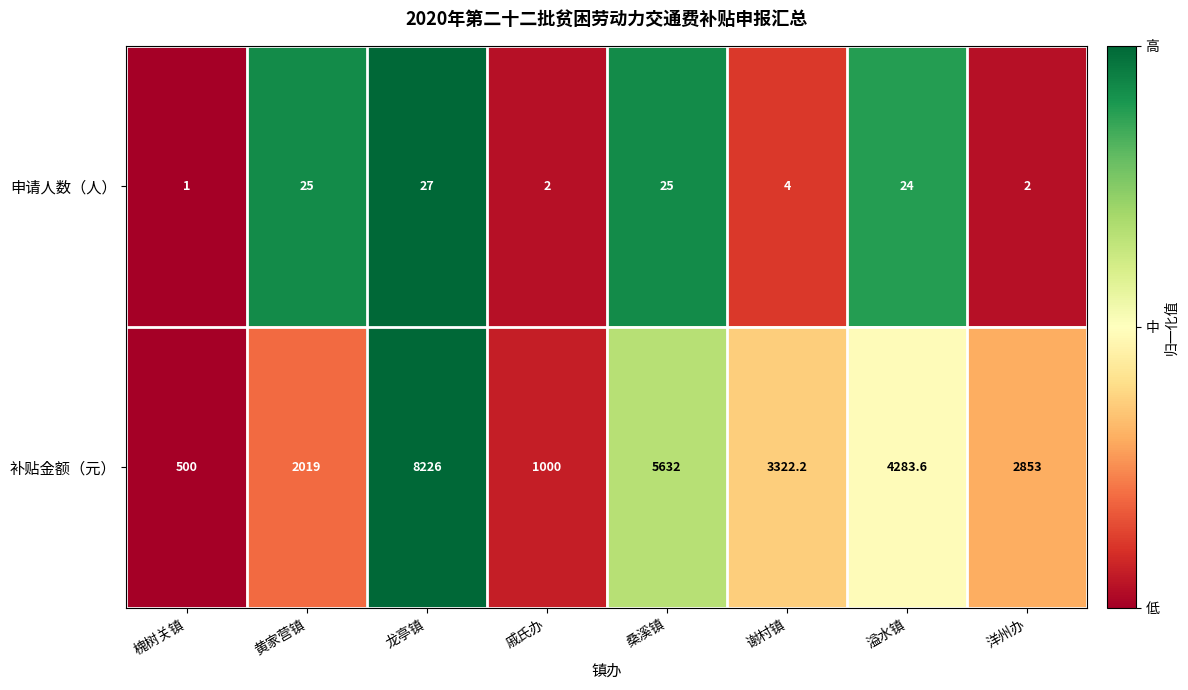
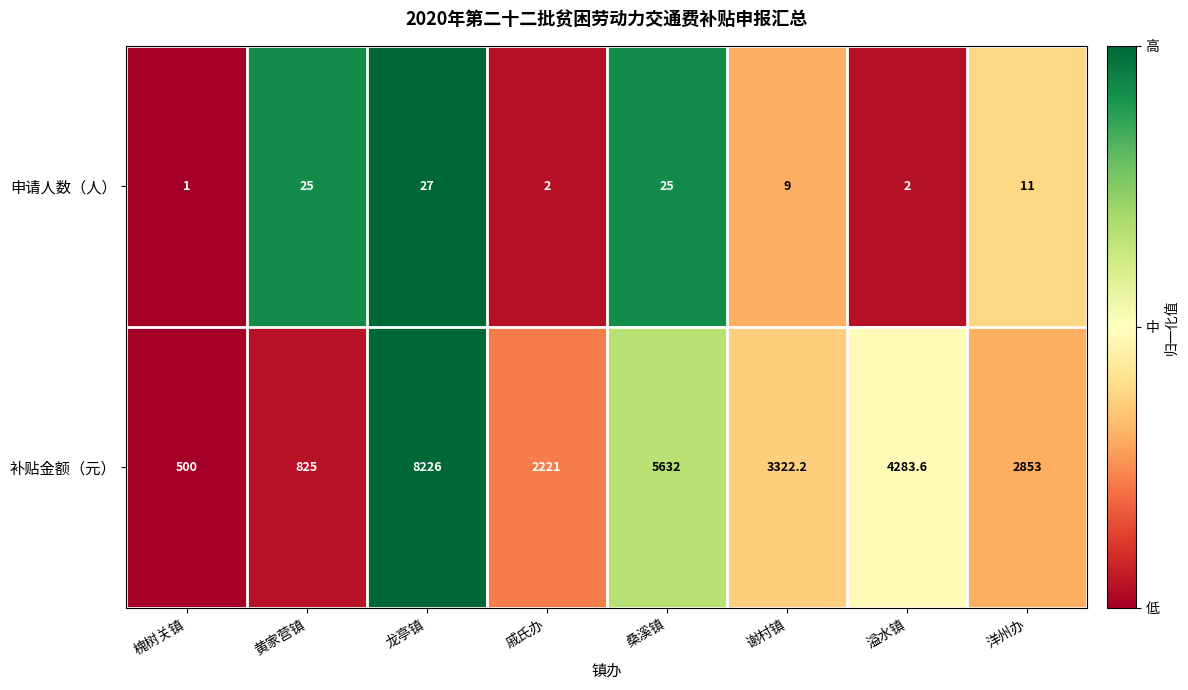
  {
    "申请人数（人）": {
      "槐树关镇": 1,
      "黄家营镇": 25,
      "龙亭镇": 27,
      "戚氏办": 2,
      "桑溪镇": 25,
-     "谢村镇": 4,
-     "溢水镇": 24,
-     "洋州办": 2
+     "谢村镇": 9,
+     "溢水镇": 2,
+     "洋州办": 11
    },
    "补贴金额（元）": {
      "槐树关镇": 500,
-     "黄家营镇": 2019,
+     "黄家营镇": 825,
      "龙亭镇": 8226,
-     "戚氏办": 1000,
+     "戚氏办": 2221,
      "桑溪镇": 5632,
      "谢村镇": 3322.2,
      "溢水镇": 4283.6,
      "洋州办": 2853
    }
  }
